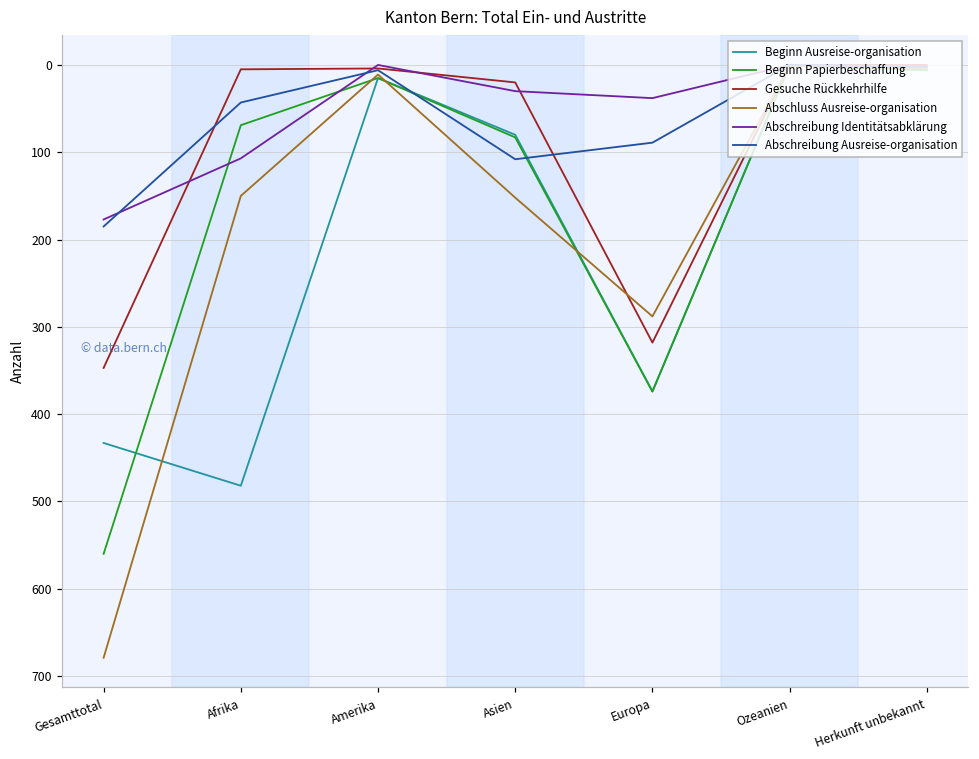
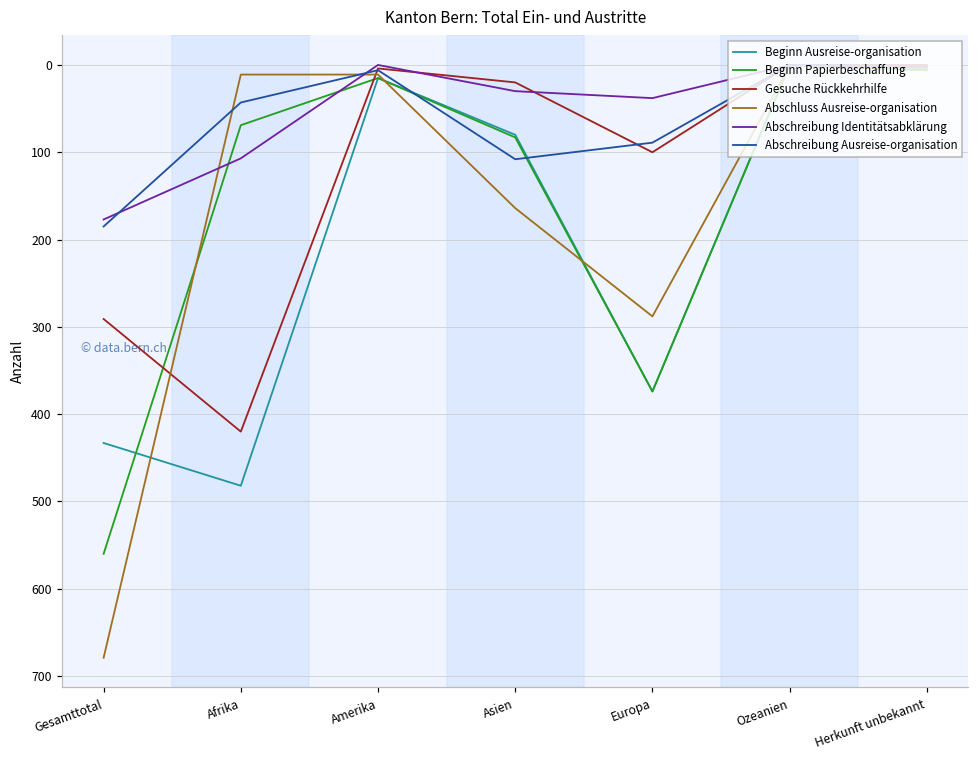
  {
    "Beginn Ausreise-organisation": {
      "Gesamttotal": 430,
      "Afrika": 480
    },
    "Beginn Papierbeschaffung": {
      "Gesamttotal": 560,
      "Afrika": 70
    },
    "Gesuche Rückkehrhilfe": {
-     "Gesamttotal": 350,
-     "Afrika": 10,
+     "Gesamttotal": 290,
+     "Afrika": 420,
      "Asien": 20,
-     "Europa": 320
+     "Europa": 100
    },
    "Abschluss Ausreise-organisation": {
      "Gesamttotal": 680,
-     "Afrika": 150,
+     "Afrika": 10,
      "Amerika": 10,
-     "Asien": 150,
+     "Asien": 160,
      "Europa": 290
    },
    "Abschreibung Identitätsabklärung": {
      "Gesamttotal": 180,
      "Afrika": 110,
      "Amerika": 0,
      "Asien": 30,
      "Europa": 40
    },
    "Abschreibung Ausreise-organisation": {
      "Gesamttotal": 190,
      "Afrika": 40,
      "Asien": 110,
      "Europa": 90
    }
  }
